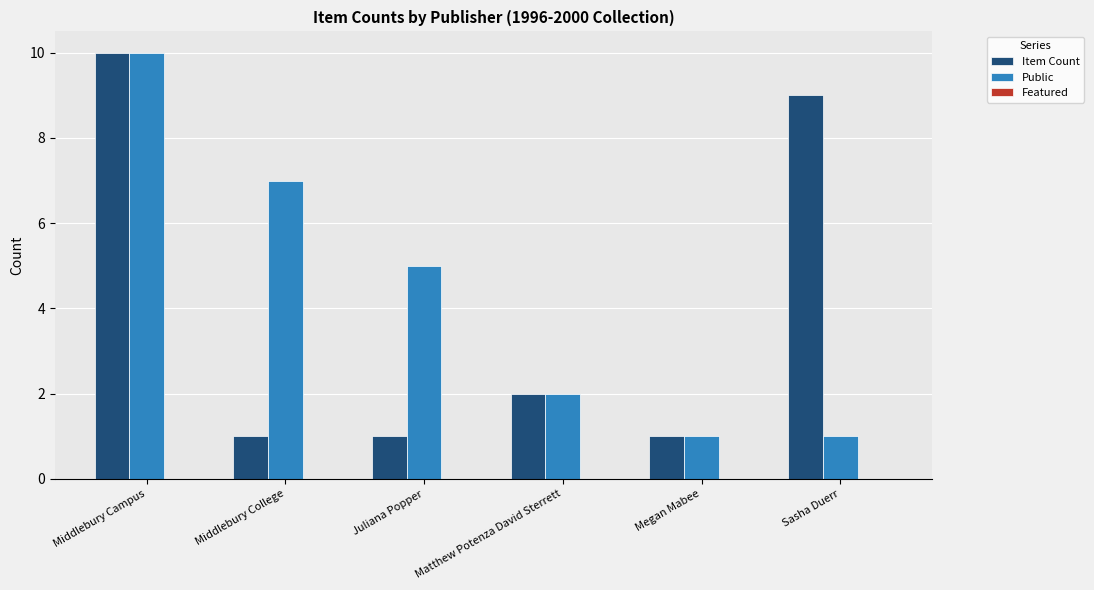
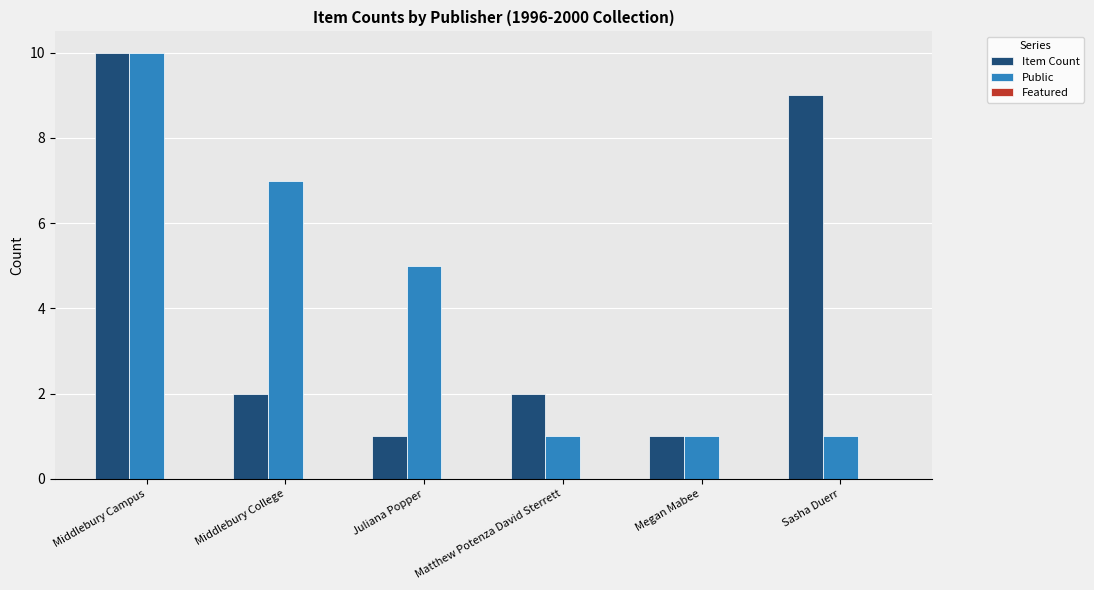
  {
    "Item Count": {
      "Middlebury Campus": 10,
-     "Middlebury College": 1,
+     "Middlebury College": 2,
      "Juliana Popper": 1,
      "Matthew Potenza David Sterrett": 2,
      "Megan Mabee": 1,
      "Sasha Duerr": 9
    },
    "Public": {
      "Middlebury Campus": 10,
      "Middlebury College": 7,
      "Juliana Popper": 5,
-     "Matthew Potenza David Sterrett": 2,
+     "Matthew Potenza David Sterrett": 1,
      "Megan Mabee": 1,
      "Sasha Duerr": 1
    },
    "Featured": {
      "Middlebury Campus": 0,
      "Middlebury College": 0,
      "Juliana Popper": 0,
      "Matthew Potenza David Sterrett": 0,
      "Megan Mabee": 0,
      "Sasha Duerr": 0
    }
  }
